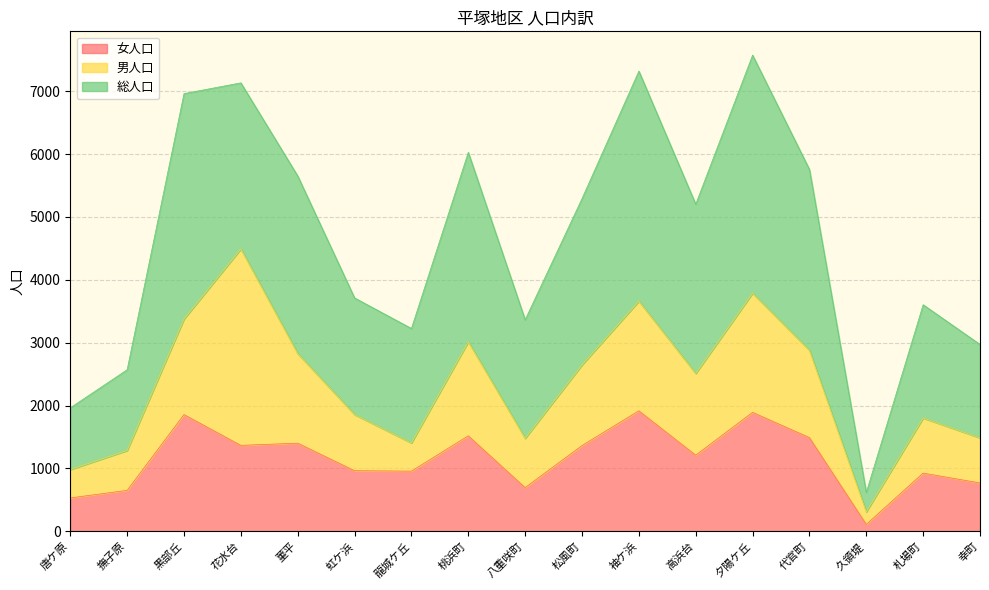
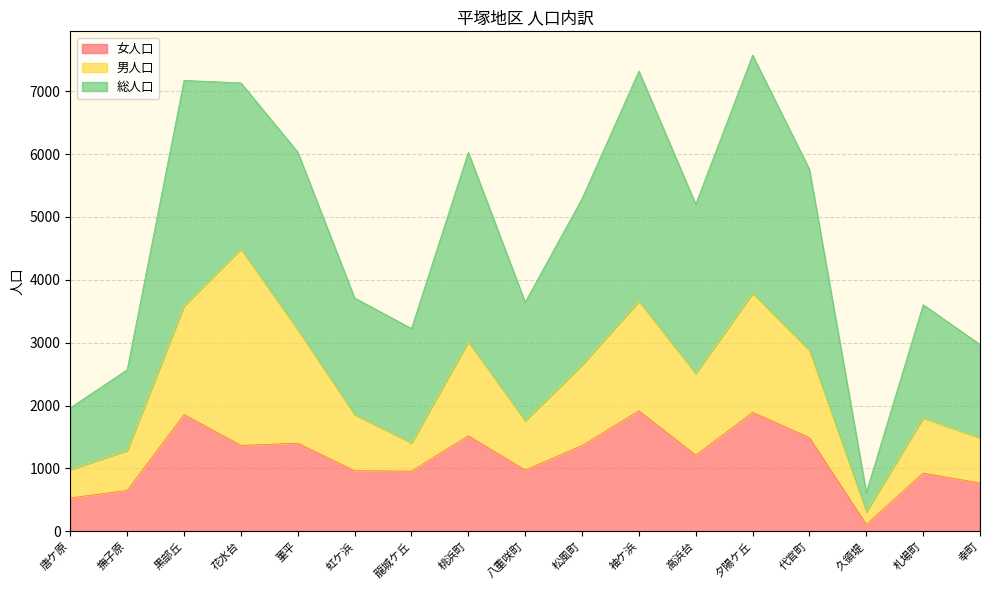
  {
    "女人口": {
      "唐ケ原": 500,
      "撫子原": 700,
      "黒部丘": 1900,
      "花水台": 1400,
      "菫平": 1400,
      "虹ケ浜": 1000,
      "龍城ケ丘": 1000,
      "桃浜町": 1500,
-     "八重咲町": 700,
+     "八重咲町": 1000,
      "松風町": 1400,
      "袖ケ浜": 1900,
      "高浜台": 1200,
      "夕陽ケ丘": 1900,
      "代官町": 1500,
      "久領堤": 100,
      "札場町": 900,
      "幸町": 800
    },
    "男人口": {
      "唐ケ原": 500,
      "撫子原": 600,
-     "黒部丘": 1500,
+     "黒部丘": 1700,
      "花水台": 3100,
-     "菫平": 1400,
+     "菫平": 1800,
      "虹ケ浜": 900,
      "龍城ケ丘": 400,
      "桃浜町": 1500,
      "八重咲町": 800,
      "松風町": 1300,
      "袖ケ浜": 1700,
      "高浜台": 1300,
      "夕陽ケ丘": 1900,
      "代官町": 1400,
      "久領堤": 200,
      "札場町": 900,
      "幸町": 700
    },
    "総人口": {
      "唐ケ原": 1000,
      "撫子原": 1300,
      "黒部丘": 3600,
      "花水台": 2600,
      "菫平": 2800,
      "虹ケ浜": 1900,
      "龍城ケ丘": 1800,
      "桃浜町": 3000,
      "八重咲町": 1900,
      "松風町": 2600,
      "袖ケ浜": 3700,
      "高浜台": 2700,
      "夕陽ケ丘": 3800,
      "代官町": 2900,
      "久領堤": 300,
      "札場町": 1800,
      "幸町": 1500
    }
  }
